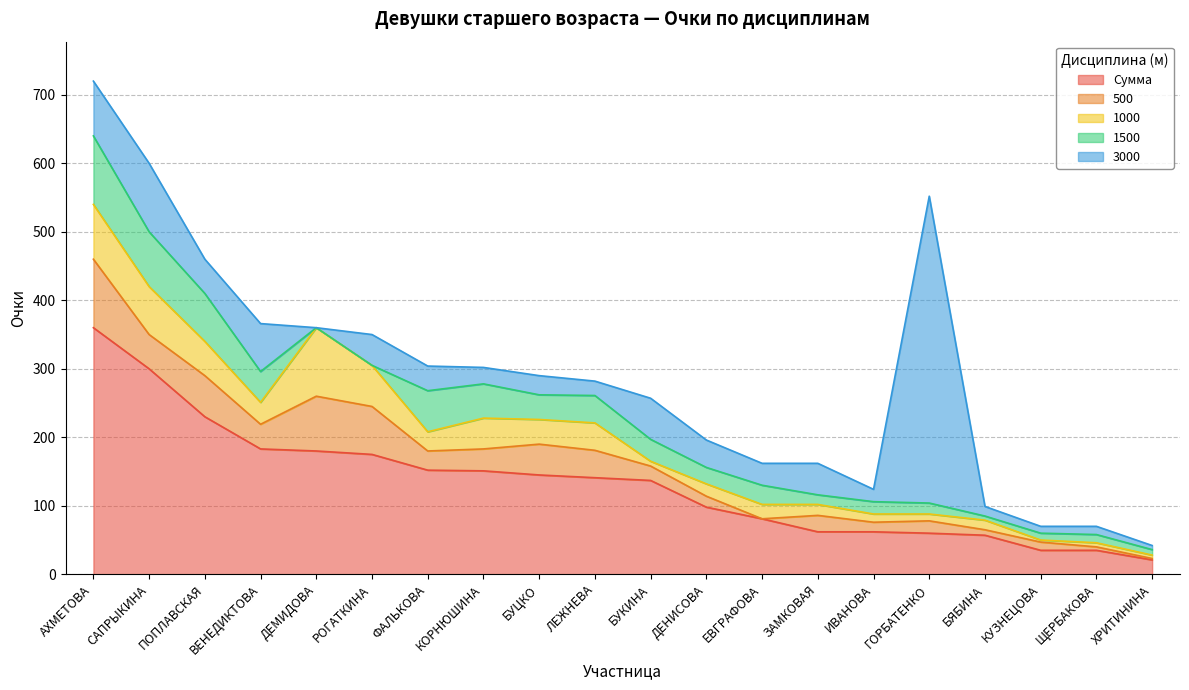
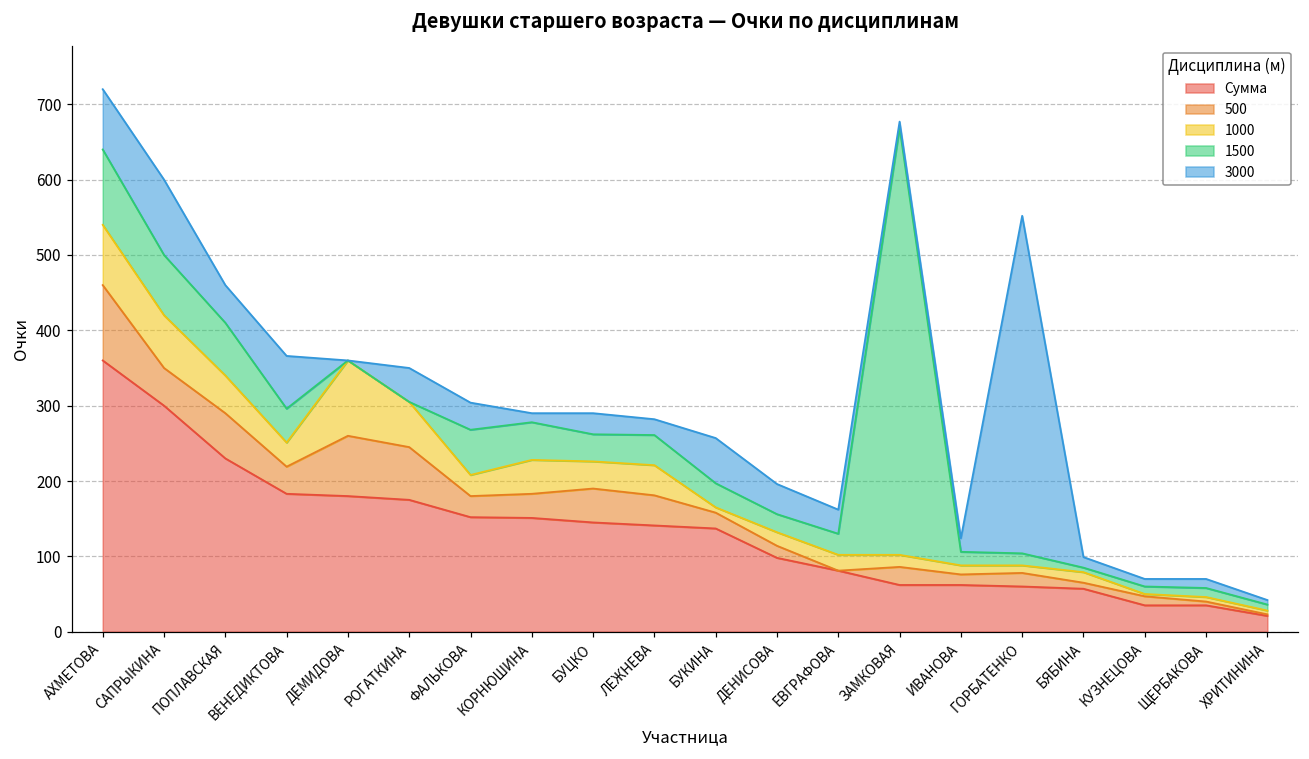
  {
    "1000": {
      "АХМЕТОВА": 80,
      "САПРЫКИНА": 70,
      "ПОПЛАВСКАЯ": 50,
      "ВЕНЕДИКТОВА": 30,
      "ФАЛЬКОВА": 30,
      "КОРНЮШИНА": 50,
      "БУЦКО": 40,
      "ЛЕЖНЕВА": 40,
      "БУКИНА": 10,
      "ДЕНИСОВА": 20,
      "ЕВГРАФОВА": 20,
      "ЗАМКОВАЯ": 20,
      "ИВАНОВА": 10,
      "ГОРБАТЕНКО": 10,
      "БЯБИНА": 10,
      "ЩЕРБАКОВА": 10,
      "ХРИТИНИНА": 10
    },
    "1500": {
      "АХМЕТОВА": 100,
      "САПРЫКИНА": 80,
      "ПОПЛАВСКАЯ": 70,
      "ВЕНЕДИКТОВА": 50,
      "ФАЛЬКОВА": 60,
      "КОРНЮШИНА": 50,
      "БУЦКО": 40,
      "ЛЕЖНЕВА": 40,
      "БУКИНА": 30,
      "ДЕНИСОВА": 20,
      "ЕВГРАФОВА": 30,
-     "ЗАМКОВАЯ": 10,
+     "ЗАМКОВАЯ": 570,
      "ИВАНОВА": 20,
      "ГОРБАТЕНКО": 20,
      "БЯБИНА": 10,
      "КУЗНЕЦОВА": 10,
      "ЩЕРБАКОВА": 10,
      "ХРИТИНИНА": 10
    },
    "3000": {
      "АХМЕТОВА": 80,
      "САПРЫКИНА": 100,
      "ПОПЛАВСКАЯ": 50,
      "ВЕНЕДИКТОВА": 70,
      "РОГАТКИНА": 50,
      "ФАЛЬКОВА": 40,
-     "КОРНЮШИНА": 20,
+     "КОРНЮШИНА": 10,
      "БУЦКО": 30,
      "ЛЕЖНЕВА": 20,
      "БУКИНА": 60,
      "ДЕНИСОВА": 40,
      "ЕВГРАФОВА": 30,
-     "ЗАМКОВАЯ": 50,
+     "ЗАМКОВАЯ": 10,
      "ИВАНОВА": 20,
      "ГОРБАТЕНКО": 450,
      "БЯБИНА": 10,
      "КУЗНЕЦОВА": 10,
      "ЩЕРБАКОВА": 10,
      "ХРИТИНИНА": 10
    }
  }
